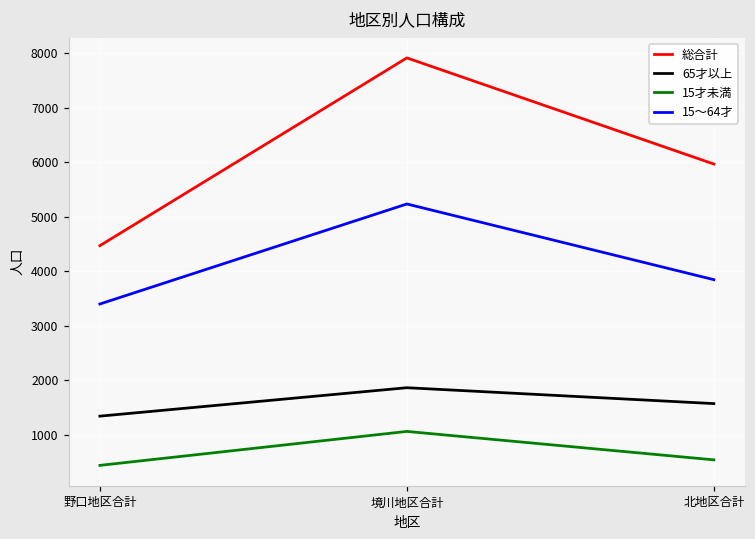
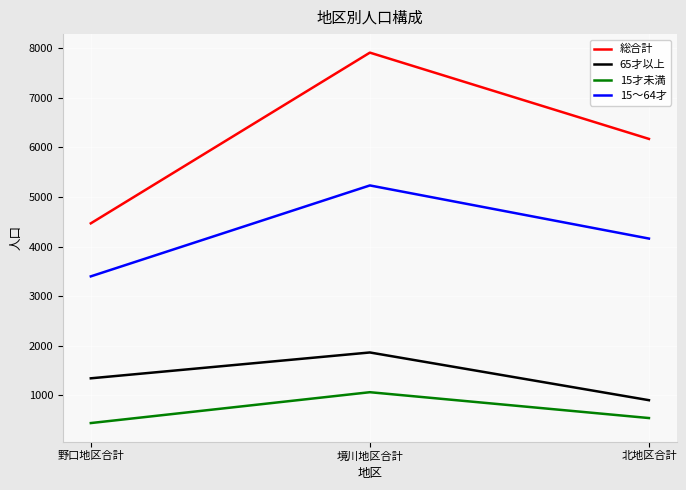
  {
    "総合計": {
      "野口地区合計": 4500,
      "境川地区合計": 7900,
-     "北地区合計": 6000
+     "北地区合計": 6200
    },
    "65才以上": {
      "野口地区合計": 1300,
      "境川地区合計": 1900,
-     "北地区合計": 1600
+     "北地区合計": 900
    },
    "15才未満": {
      "野口地区合計": 400,
      "境川地区合計": 1100,
      "北地区合計": 500
    },
    "15～64才": {
      "野口地区合計": 3400,
      "境川地区合計": 5200,
-     "北地区合計": 3800
+     "北地区合計": 4200
    }
  }
